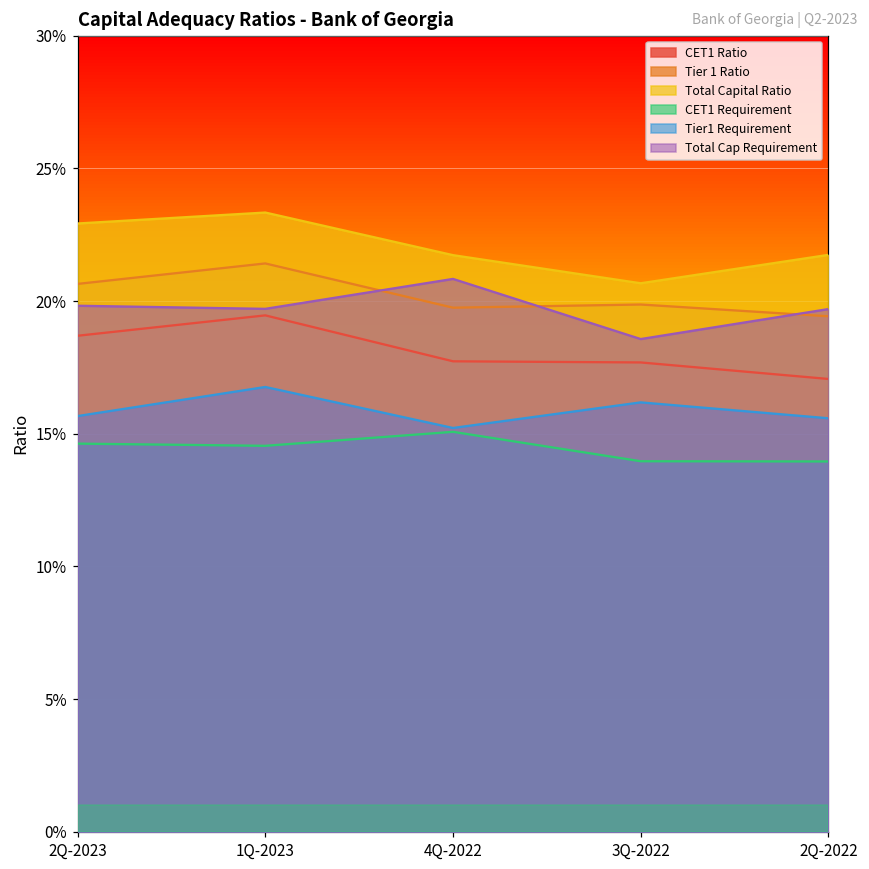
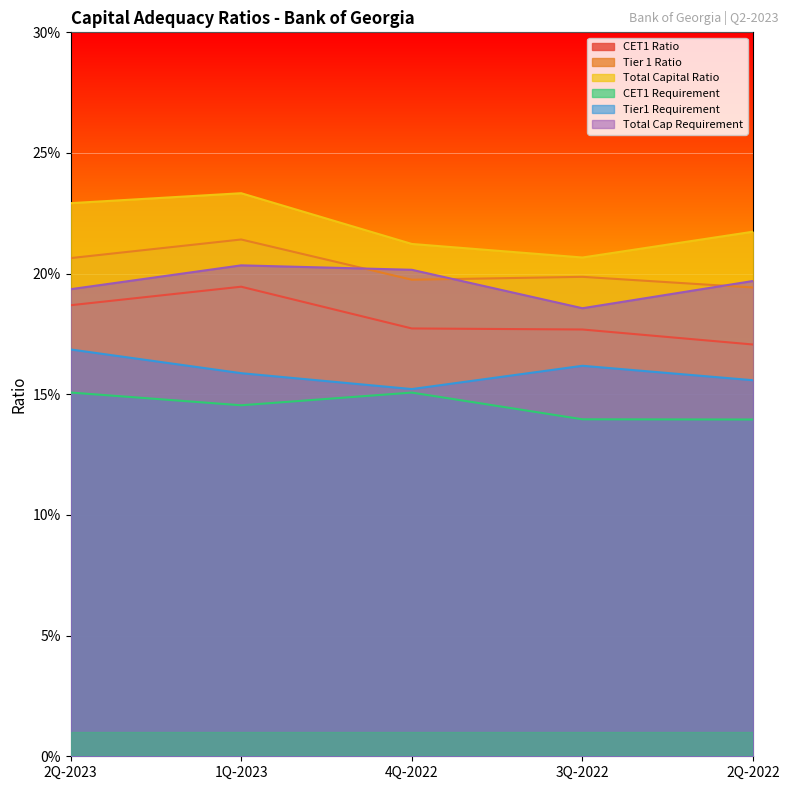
  {
    "Total Capital Ratio": {
      "2Q-2023": "22.9%",
      "1Q-2023": "23.3%",
-     "4Q-2022": "21.7%",
+     "4Q-2022": "21.2%",
      "3Q-2022": "20.7%",
      "2Q-2022": "21.7%"
    },
    "CET1 Requirement": {
-     "2Q-2023": "14.6%",
+     "2Q-2023": "15.1%",
      "1Q-2023": "14.5%",
      "4Q-2022": "15.1%",
      "3Q-2022": "14.0%",
      "2Q-2022": "14.0%"
    },
    "Tier1 Requirement": {
-     "2Q-2023": "15.7%",
-     "1Q-2023": "16.8%",
+     "2Q-2023": "16.9%",
+     "1Q-2023": "15.9%",
      "4Q-2022": "15.2%",
      "3Q-2022": "16.2%",
      "2Q-2022": "15.6%"
    },
    "Total Cap Requirement": {
-     "2Q-2023": "19.8%",
-     "1Q-2023": "19.7%",
-     "4Q-2022": "20.8%",
+     "2Q-2023": "19.4%",
+     "1Q-2023": "20.3%",
+     "4Q-2022": "20.2%",
      "3Q-2022": "18.6%",
      "2Q-2022": "19.7%"
    }
  }
